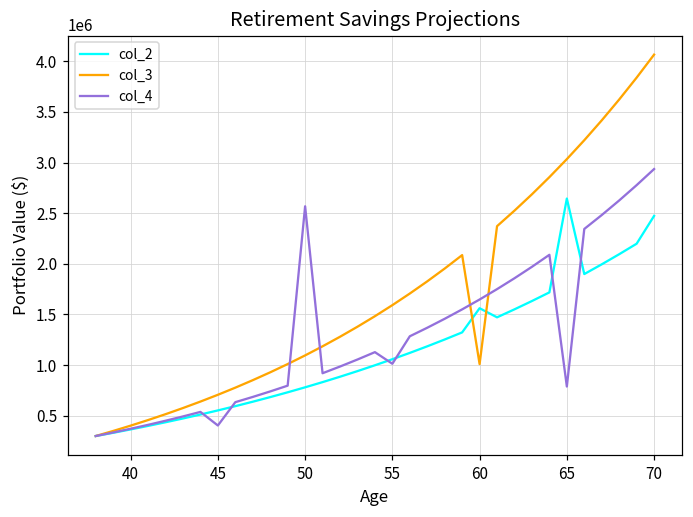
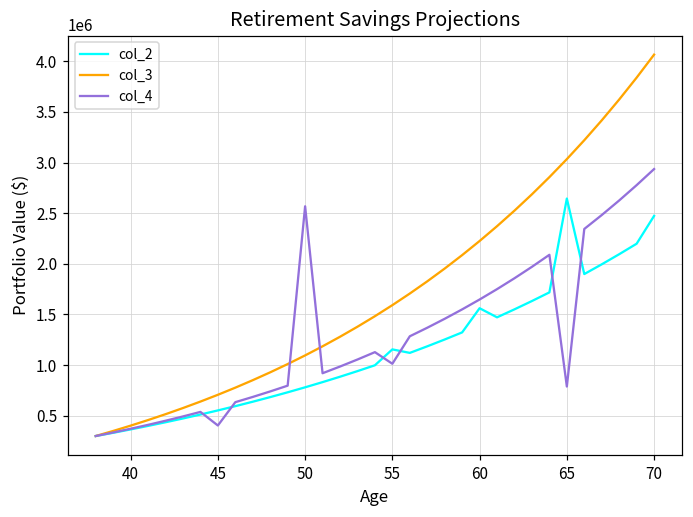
  {
    "col_2": {
      "45": 600000,
      "50": 800000,
-     "55": 1100000,
+     "55": 1200000,
      "60": 1600000,
      "65": 2600000,
      "70": 2500000
    },
    "col_3": {
      "40": 400000,
      "45": 700000,
      "50": 1100000,
      "55": 1600000,
-     "60": 1000000,
+     "60": 2200000,
      "65": 3000000,
      "70": 4100000
    },
    "col_4": {
      "45": 400000,
      "50": 2600000,
      "55": 1000000,
      "60": 1600000,
      "65": 800000,
      "70": 2900000
    }
  }
